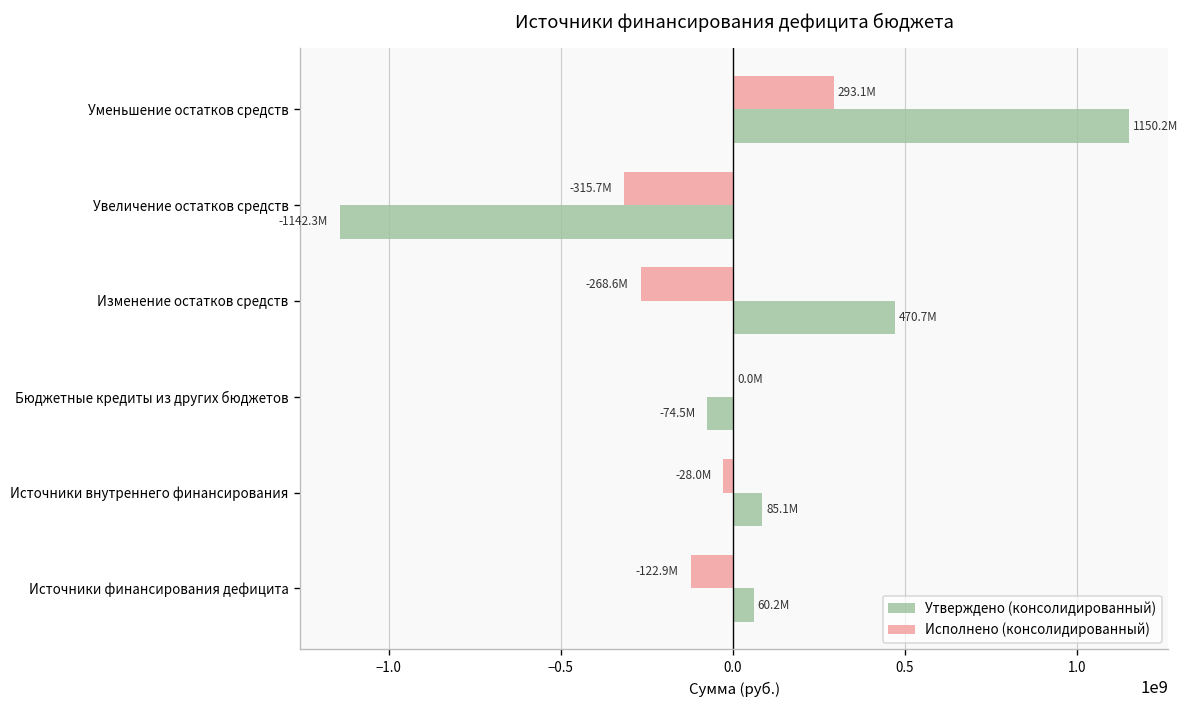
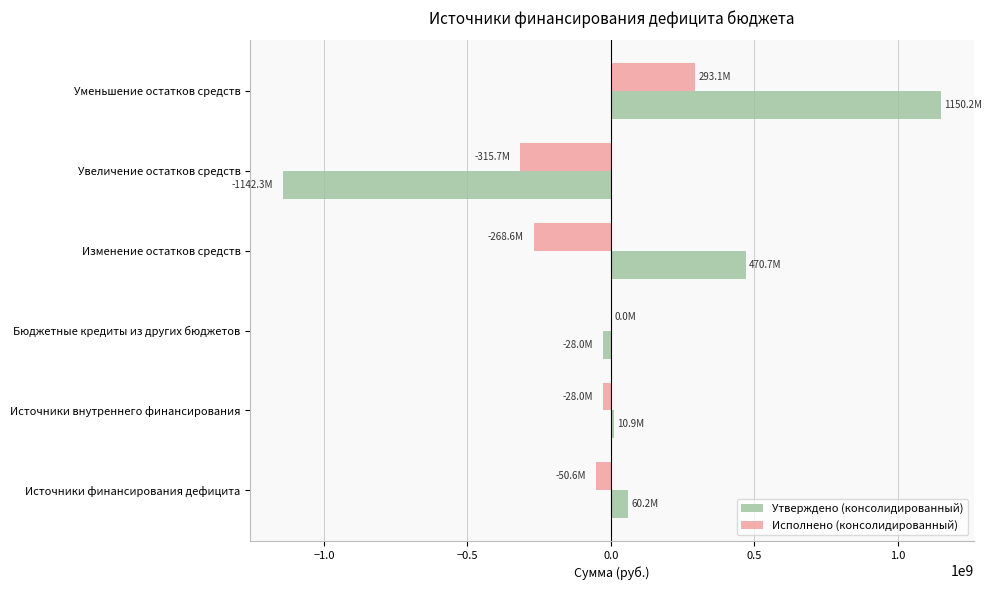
  {
    "Утверждено (консолидированный)": {
      "Уменьшение остатков средств": "1150.2M",
      "Увеличение остатков средств": "-1142.3M",
      "Изменение остатков средств": "470.7M",
-     "Бюджетные кредиты из других бюджетов": "-74.5M",
-     "Источники внутреннего финансирования": "85.1M",
+     "Бюджетные кредиты из других бюджетов": "-28.0M",
+     "Источники внутреннего финансирования": "10.9M",
      "Источники финансирования дефицита": "60.2M"
    },
    "Исполнено (консолидированный)": {
      "Уменьшение остатков средств": "293.1M",
      "Увеличение остатков средств": "-315.7M",
      "Изменение остатков средств": "-268.6M",
      "Бюджетные кредиты из других бюджетов": "0.0M",
      "Источники внутреннего финансирования": "-28.0M",
-     "Источники финансирования дефицита": "-122.9M"
+     "Источники финансирования дефицита": "-50.6M"
    }
  }
